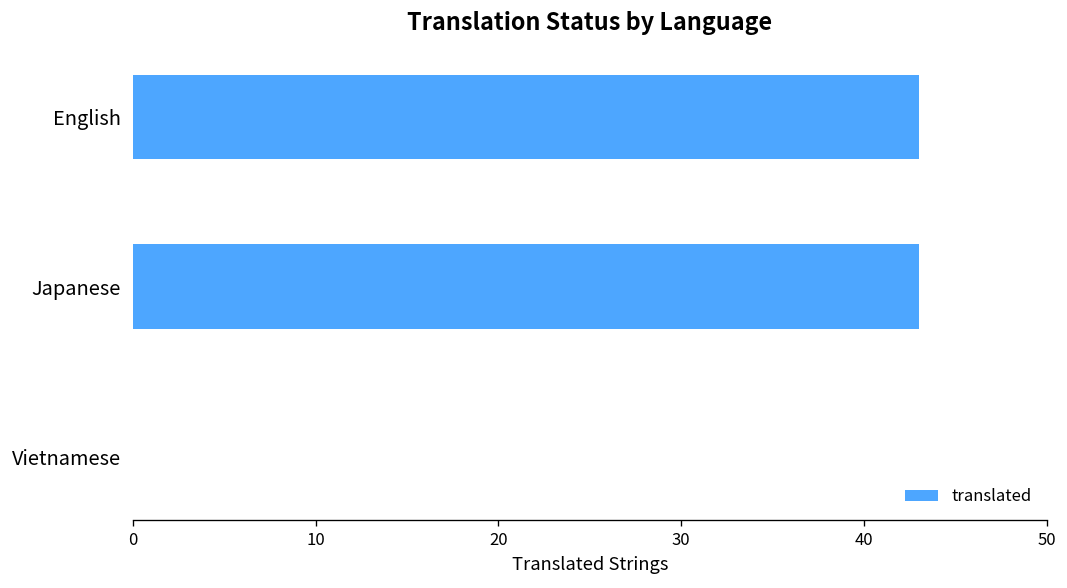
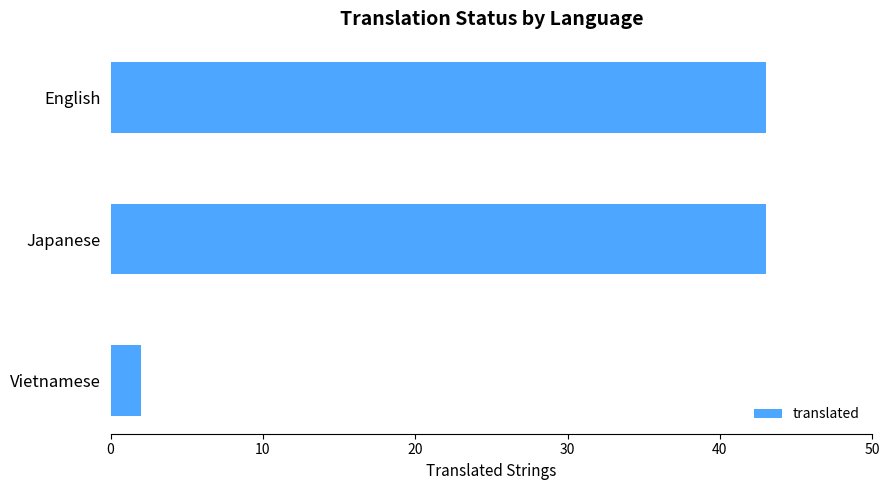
  {
    "English": 43,
    "Japanese": 43,
-   "Vietnamese": 0
+   "Vietnamese": 2
  }
